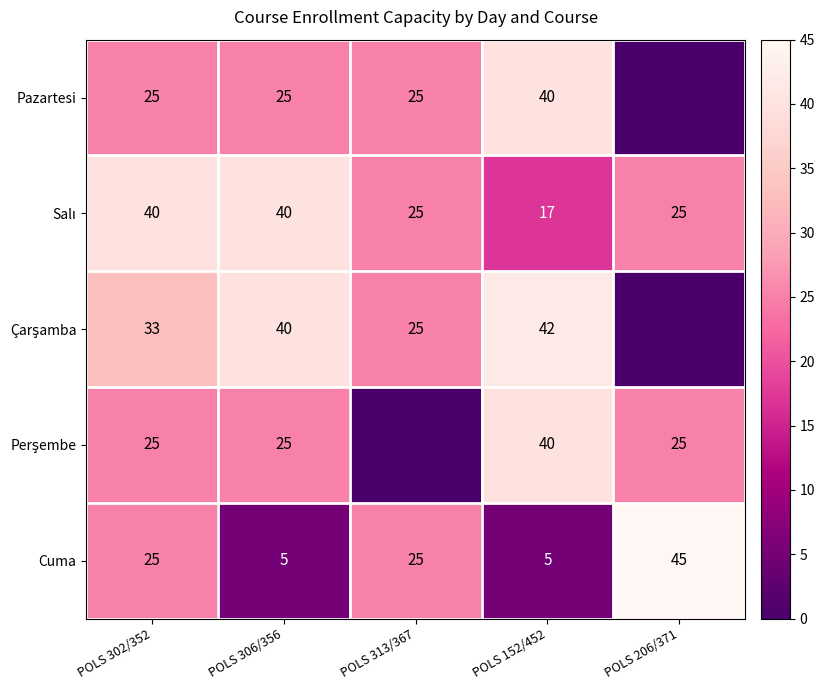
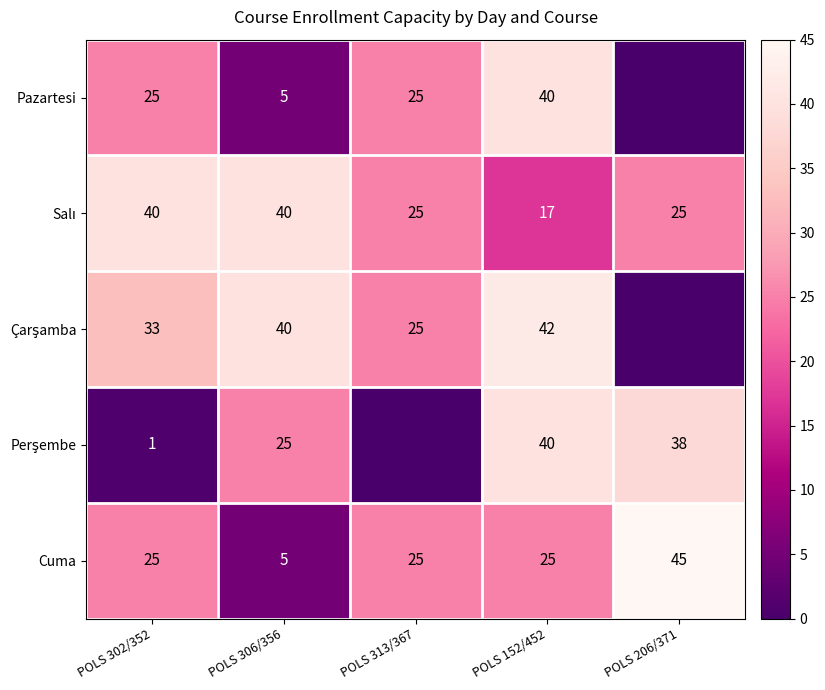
  {
    "Pazartesi": {
      "POLS 302/352": 25,
-     "POLS 306/356": 25,
+     "POLS 306/356": 5,
      "POLS 313/367": 25,
      "POLS 152/452": 40
    },
    "Salı": {
      "POLS 302/352": 40,
      "POLS 306/356": 40,
      "POLS 313/367": 25,
      "POLS 152/452": 17,
      "POLS 206/371": 25
    },
    "Çarşamba": {
      "POLS 302/352": 33,
      "POLS 306/356": 40,
      "POLS 313/367": 25,
      "POLS 152/452": 42
    },
    "Perşembe": {
-     "POLS 302/352": 25,
+     "POLS 302/352": 1,
      "POLS 306/356": 25,
      "POLS 152/452": 40,
-     "POLS 206/371": 25
+     "POLS 206/371": 38
    },
    "Cuma": {
      "POLS 302/352": 25,
      "POLS 306/356": 5,
      "POLS 313/367": 25,
-     "POLS 152/452": 5,
+     "POLS 152/452": 25,
      "POLS 206/371": 45
    }
  }
